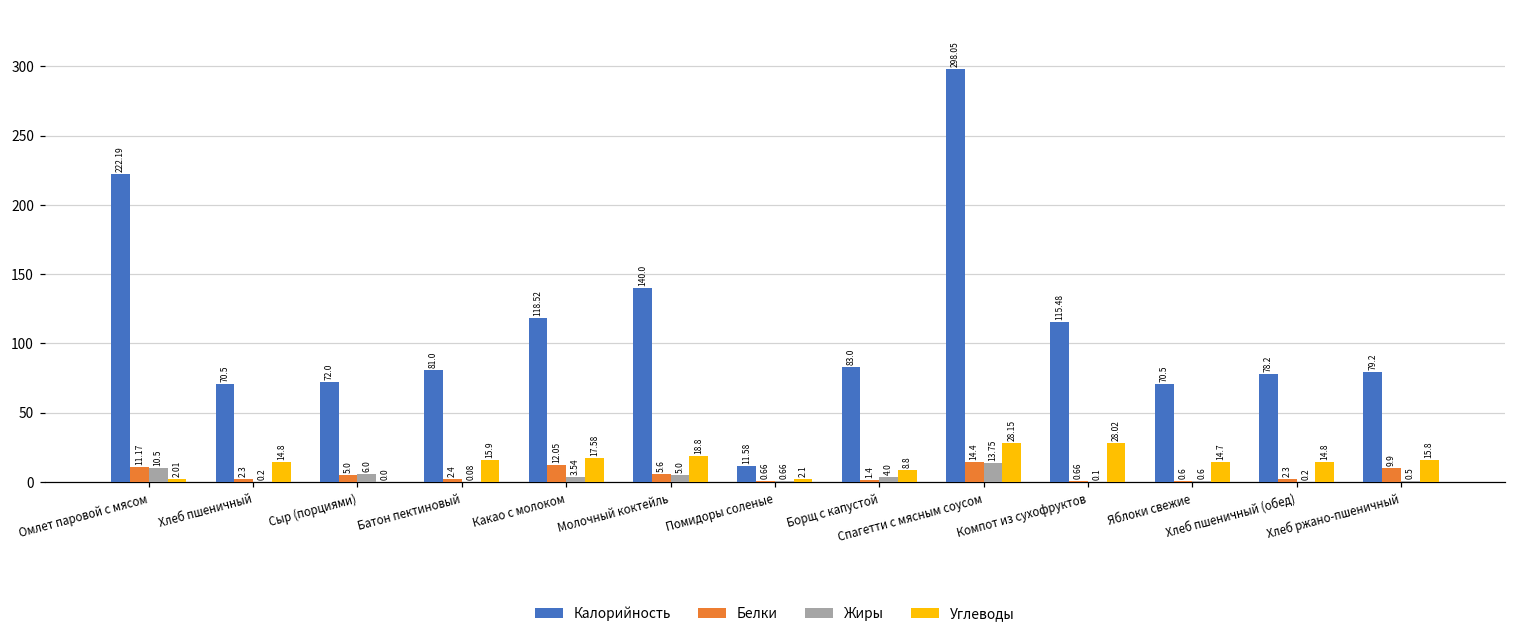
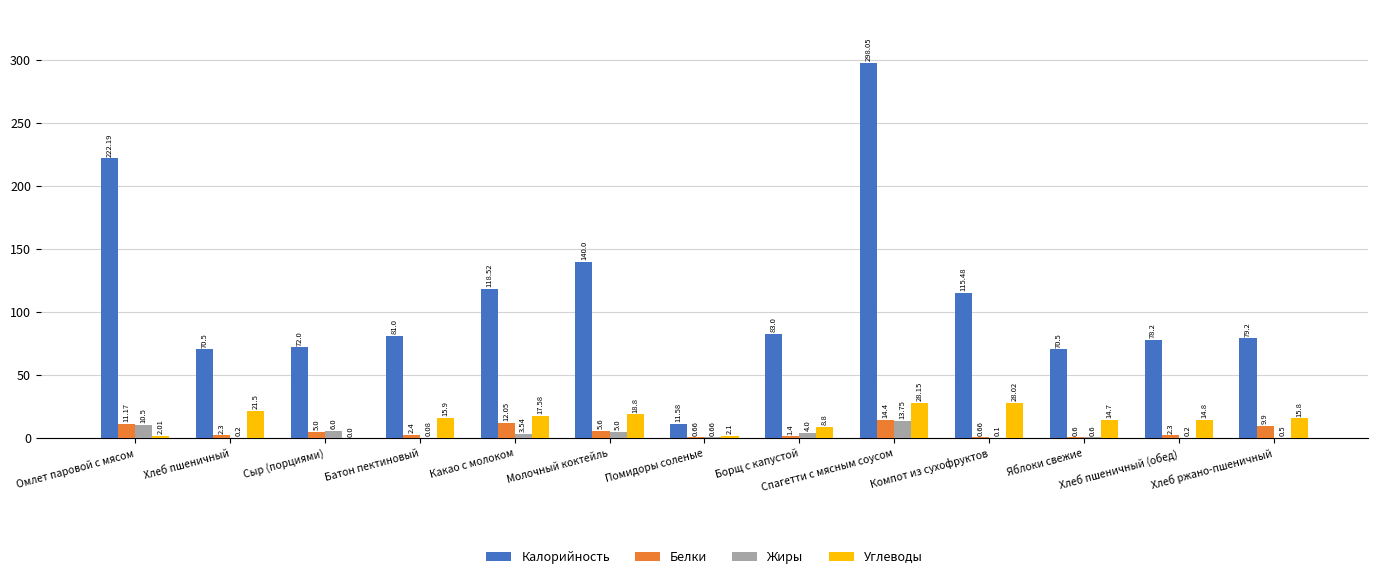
  {
    "Калорийность": {
      "Омлет паровой с мясом": 222.19,
      "Хлеб пшеничный": 70.5,
      "Сыр (порциями)": 72.0,
      "Батон пектиновый": 81.0,
      "Какао с молоком": 118.52,
      "Молочный коктейль": 140.0,
      "Помидоры соленые": 11.58,
      "Борщ с капустой": 83.0,
      "Спагетти с мясным соусом": 298.05,
      "Компот из сухофруктов": 115.48,
      "Яблоки свежие": 70.5,
      "Хлеб пшеничный (обед)": 78.2,
      "Хлеб ржано-пшеничный": 79.2
    },
    "Белки": {
      "Омлет паровой с мясом": 11.17,
      "Хлеб пшеничный": 2.3,
      "Сыр (порциями)": 5.0,
      "Батон пектиновый": 2.4,
      "Какао с молоком": 12.05,
      "Молочный коктейль": 5.6,
      "Помидоры соленые": 0.66,
      "Борщ с капустой": 1.4,
      "Спагетти с мясным соусом": 14.4,
      "Компот из сухофруктов": 0.66,
      "Яблоки свежие": 0.6,
      "Хлеб пшеничный (обед)": 2.3,
      "Хлеб ржано-пшеничный": 9.9
    },
    "Жиры": {
      "Омлет паровой с мясом": 10.5,
      "Хлеб пшеничный": 0.2,
      "Сыр (порциями)": 6.0,
      "Батон пектиновый": 0.08,
      "Какао с молоком": 3.54,
      "Молочный коктейль": 5.0,
      "Помидоры соленые": 0.66,
      "Борщ с капустой": 4.0,
      "Спагетти с мясным соусом": 13.75,
      "Компот из сухофруктов": 0.1,
      "Яблоки свежие": 0.6,
      "Хлеб пшеничный (обед)": 0.2,
      "Хлеб ржано-пшеничный": 0.5
    },
    "Углеводы": {
      "Омлет паровой с мясом": 2.01,
-     "Хлеб пшеничный": 14.8,
+     "Хлеб пшеничный": 21.5,
      "Сыр (порциями)": 0.0,
      "Батон пектиновый": 15.9,
      "Какао с молоком": 17.58,
      "Молочный коктейль": 18.8,
      "Помидоры соленые": 2.1,
      "Борщ с капустой": 8.8,
      "Спагетти с мясным соусом": 28.15,
      "Компот из сухофруктов": 28.02,
      "Яблоки свежие": 14.7,
      "Хлеб пшеничный (обед)": 14.8,
      "Хлеб ржано-пшеничный": 15.8
    }
  }
